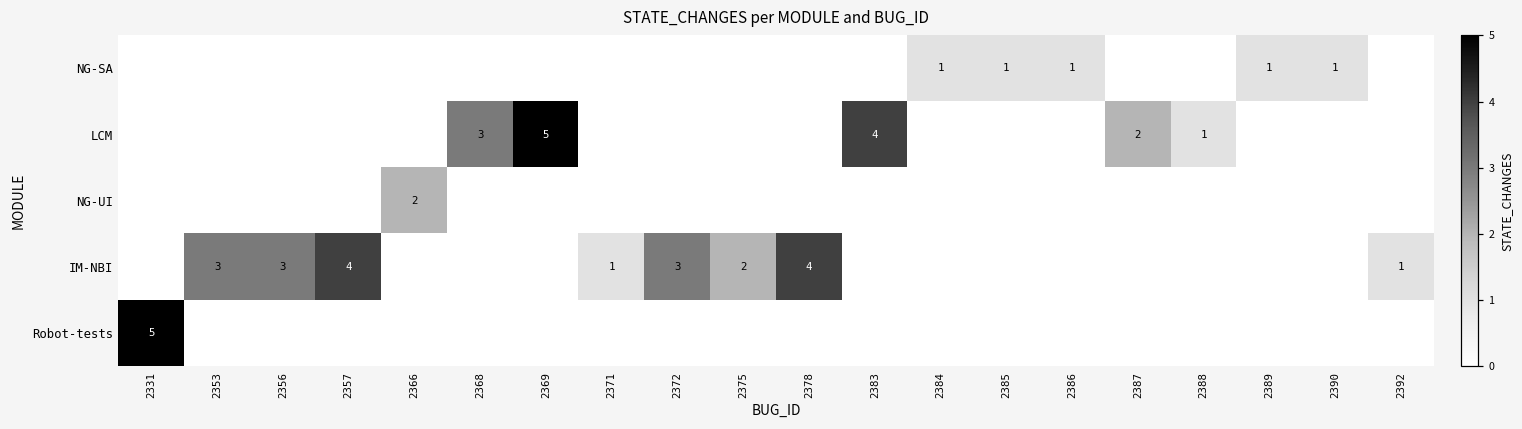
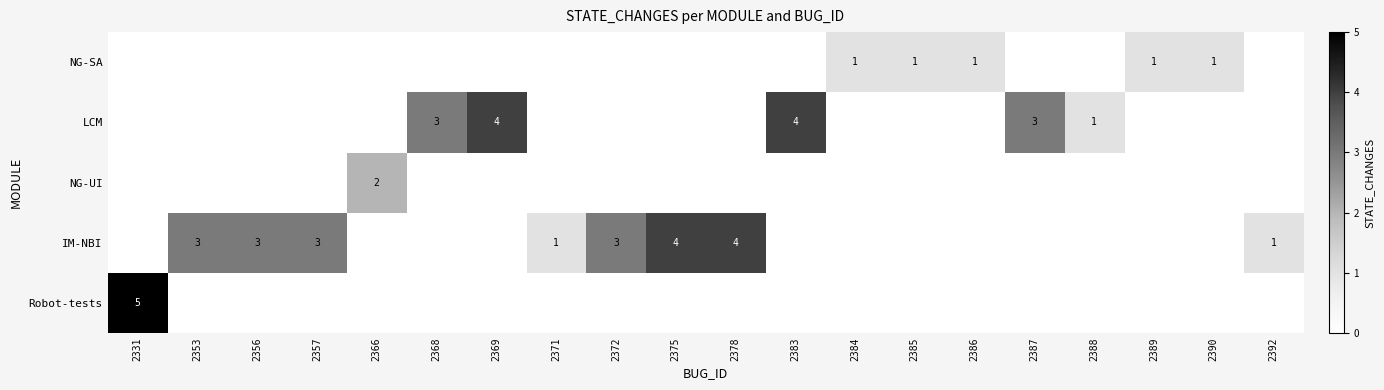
  {
    "NG-SA": {
      "2384": 1,
      "2385": 1,
      "2386": 1,
      "2389": 1,
      "2390": 1
    },
    "LCM": {
      "2368": 3,
-     "2369": 5,
+     "2369": 4,
      "2383": 4,
-     "2387": 2,
+     "2387": 3,
      "2388": 1
    },
    "NG-UI": {
      "2366": 2
    },
    "IM-NBI": {
      "2353": 3,
      "2356": 3,
-     "2357": 4,
+     "2357": 3,
      "2371": 1,
      "2372": 3,
-     "2375": 2,
+     "2375": 4,
      "2378": 4,
      "2392": 1
    },
    "Robot-tests": {
      "2331": 5
    }
  }
